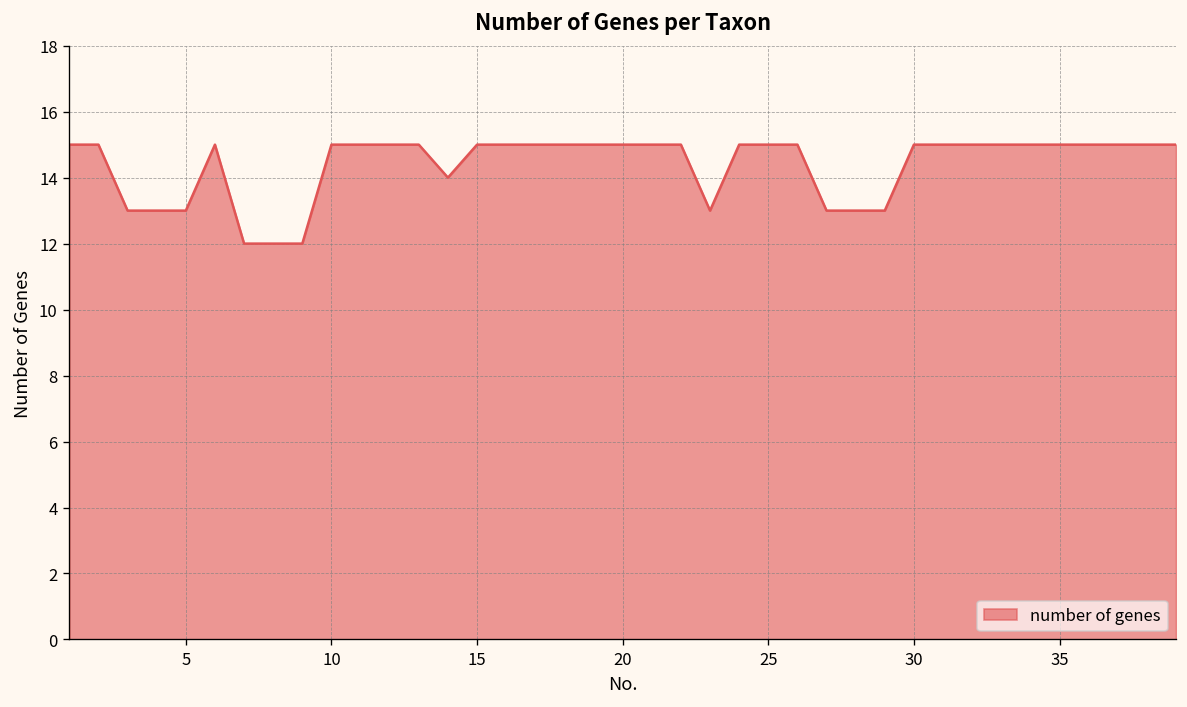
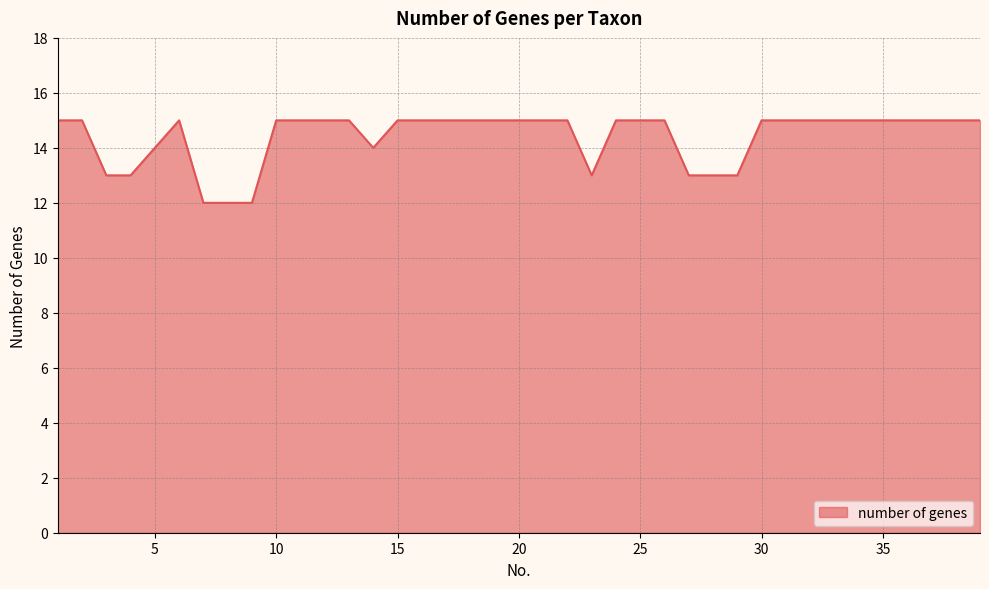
  {
-   "5": 13,
+   "5": 14,
    "10": 15,
    "15": 15,
    "20": 15,
    "25": 15,
    "30": 15,
    "35": 15
  }
